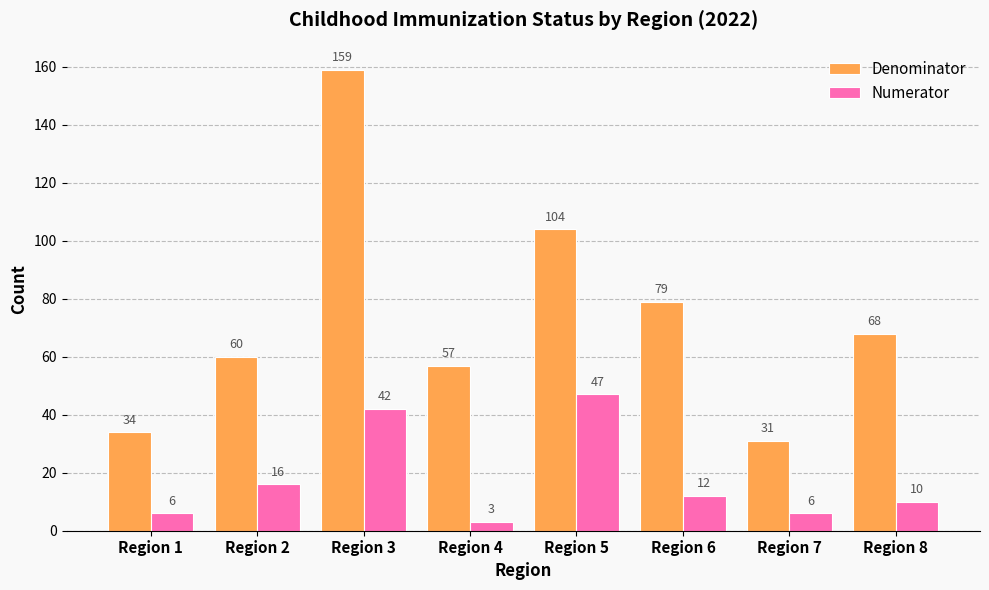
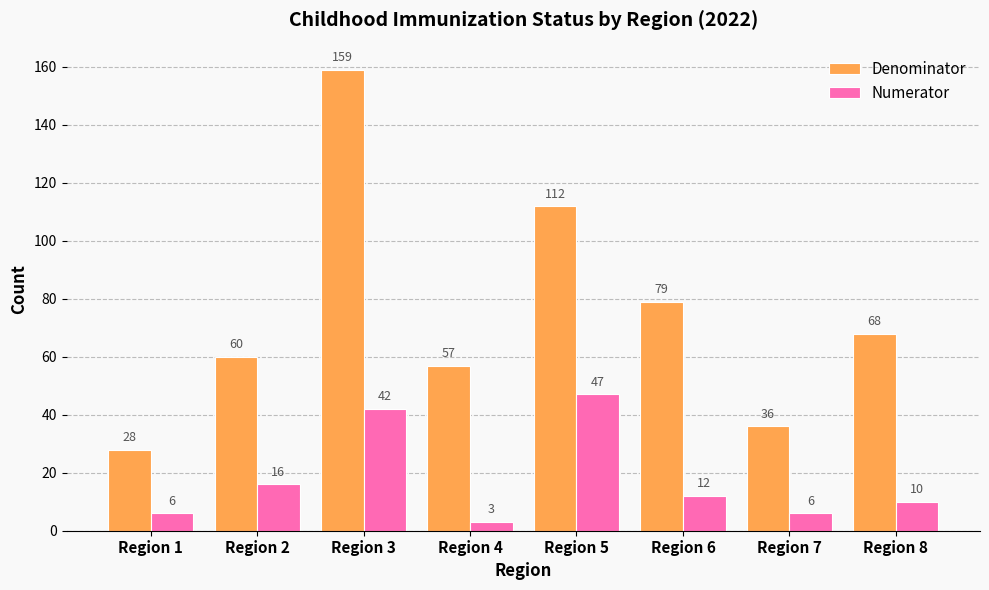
  {
    "Denominator": {
-     "Region 1": 34,
+     "Region 1": 28,
      "Region 2": 60,
      "Region 3": 159,
      "Region 4": 57,
-     "Region 5": 104,
+     "Region 5": 112,
      "Region 6": 79,
-     "Region 7": 31,
+     "Region 7": 36,
      "Region 8": 68
    },
    "Numerator": {
      "Region 1": 6,
      "Region 2": 16,
      "Region 3": 42,
      "Region 4": 3,
      "Region 5": 47,
      "Region 6": 12,
      "Region 7": 6,
      "Region 8": 10
    }
  }
